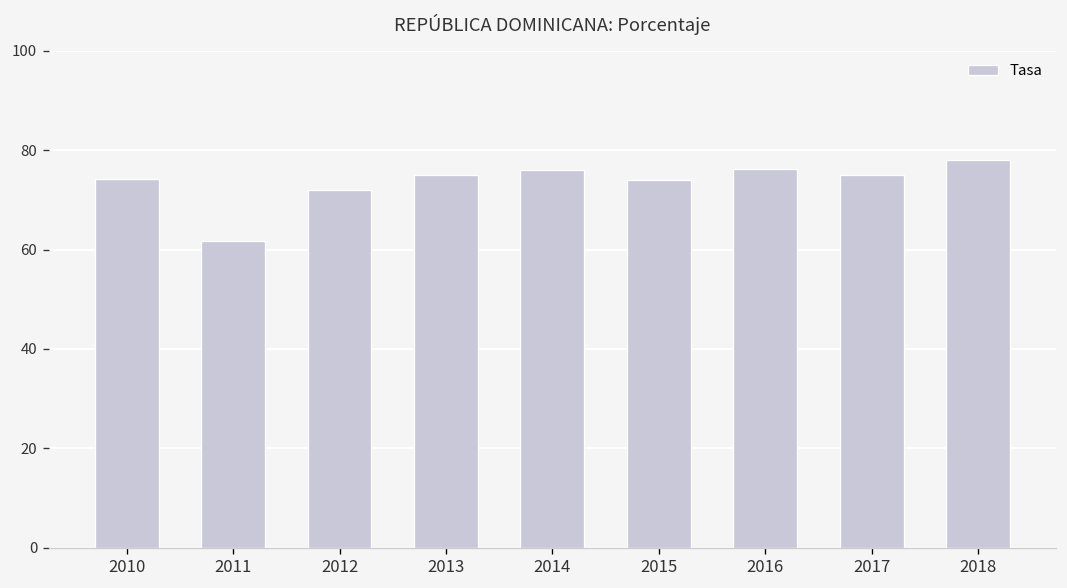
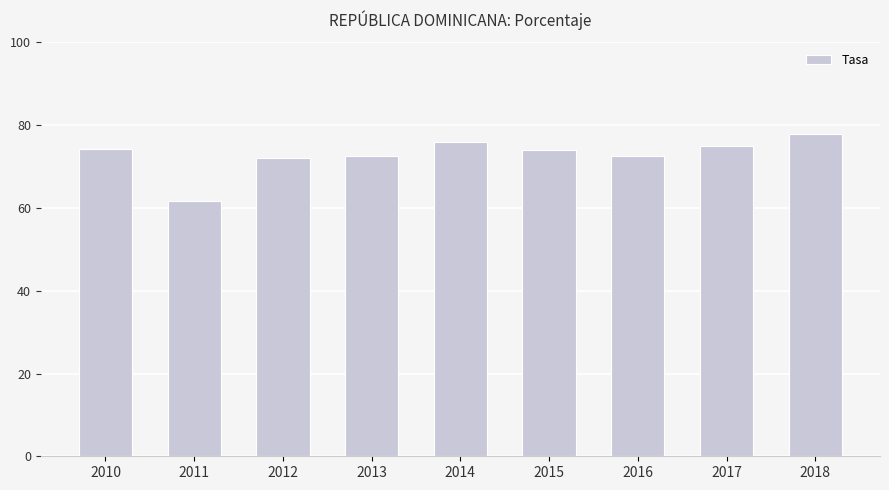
  {
    "2010": 74,
    "2011": 62,
    "2012": 72,
-   "2013": 75,
+   "2013": 72,
    "2014": 76,
    "2015": 74,
-   "2016": 76,
+   "2016": 72,
    "2017": 75,
    "2018": 78
  }
